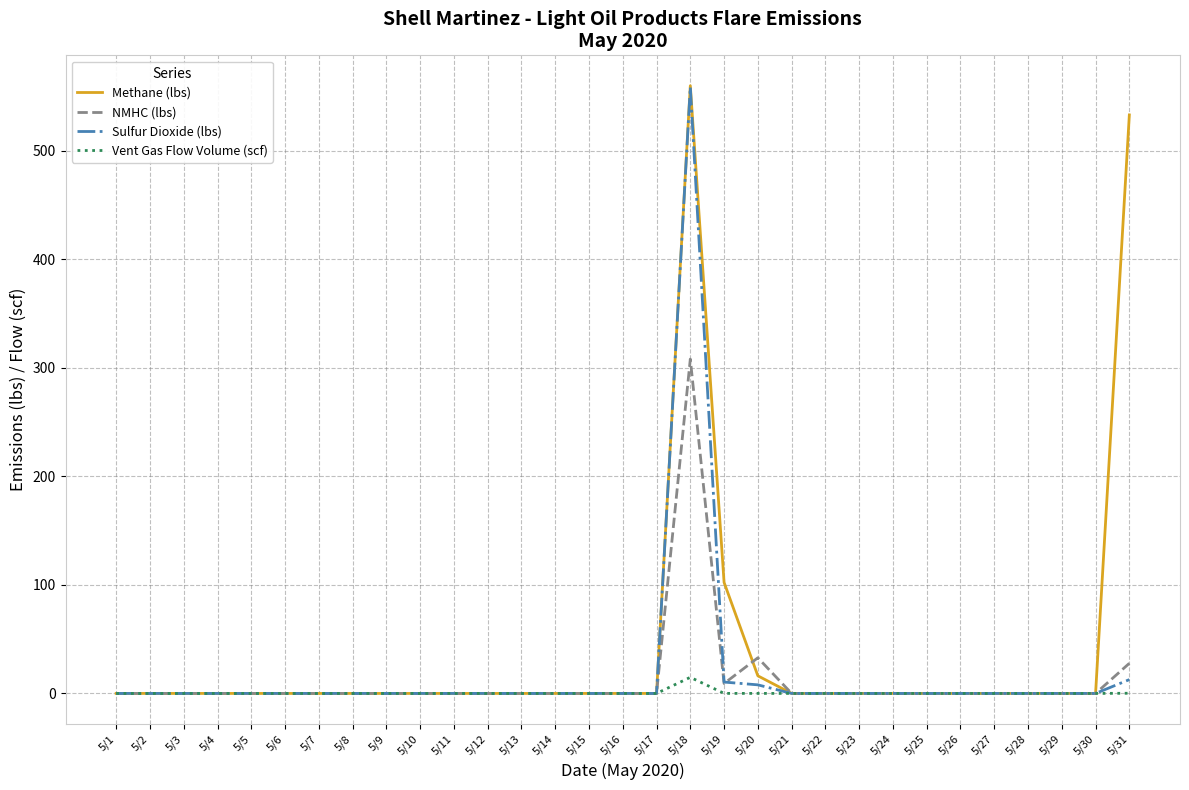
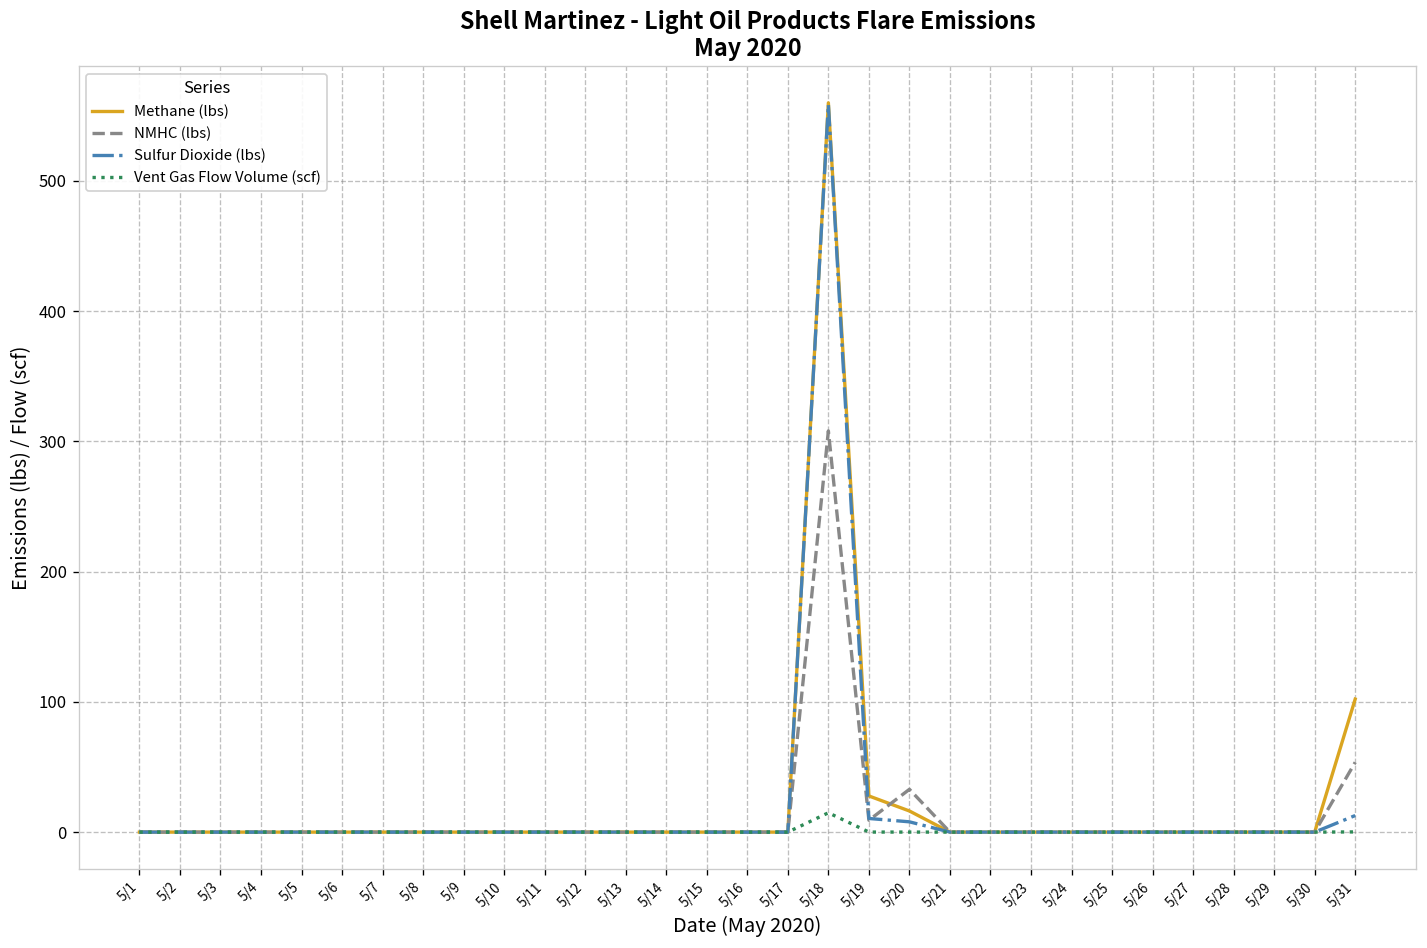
  {
    "Methane (lbs)": {
-     "5/19": 102,
+     "5/19": 28,
      "5/20": 16,
-     "5/31": 533
+     "5/31": 102
    },
    "NMHC (lbs)": {
      "5/18": 308,
      "5/20": 33,
-     "5/31": 28
+     "5/31": 54
    },
    "Sulfur Dioxide (lbs)": {
      "5/20": 8,
      "5/31": 13
    },
    "Vent Gas Flow Volume (scf)": {
      "5/18": 15,
      "5/19": 0,
      "5/20": 0,
      "5/31": 0
    }
  }
